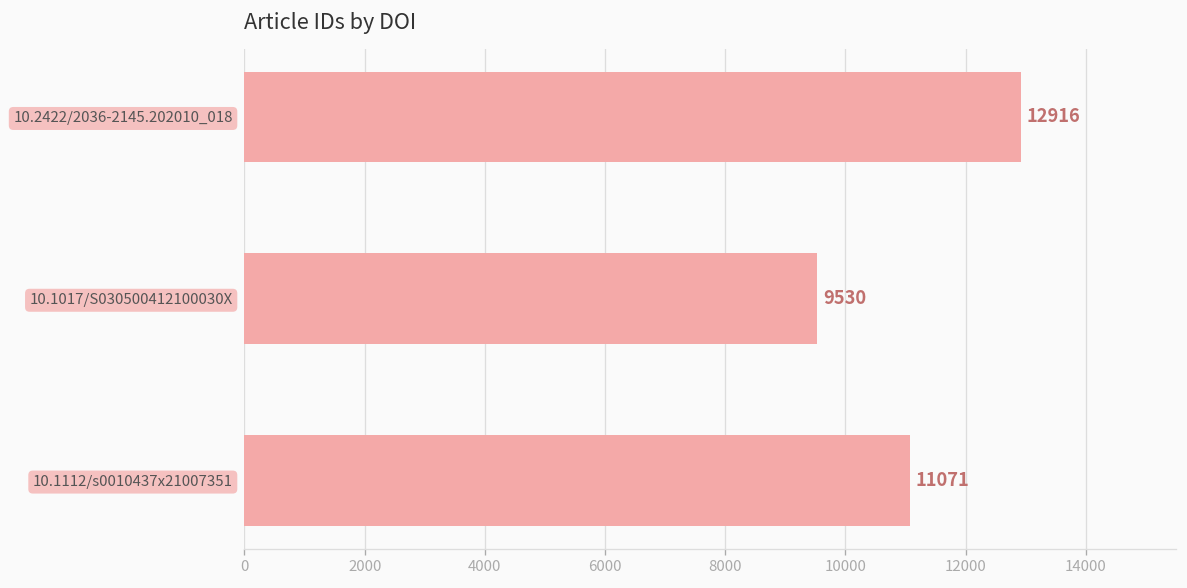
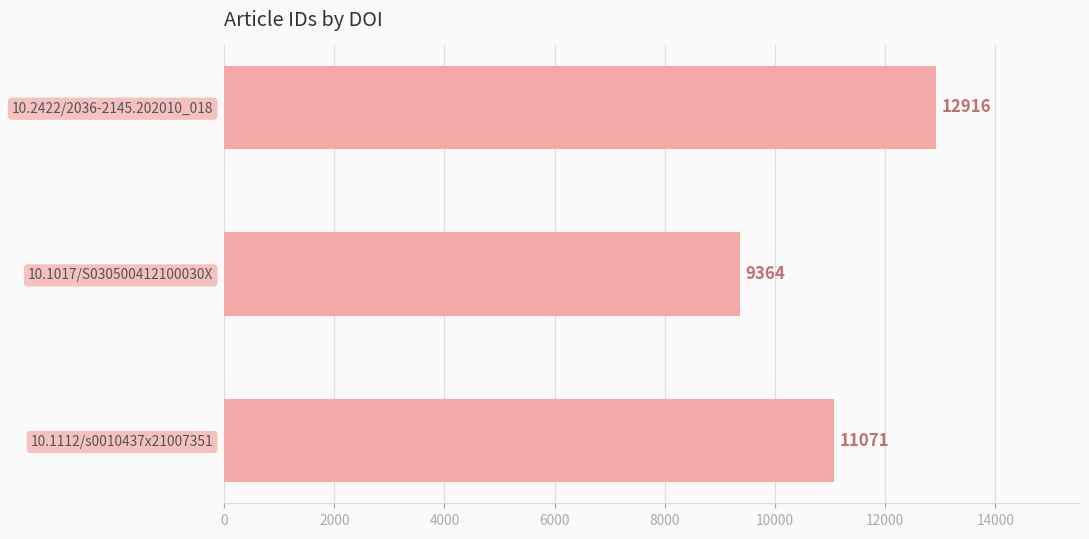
  {
    "10.2422/2036-2145.202010_018": 12916,
-   "10.1017/S030500412100030X": 9530,
+   "10.1017/S030500412100030X": 9364,
    "10.1112/s0010437x21007351": 11071
  }
